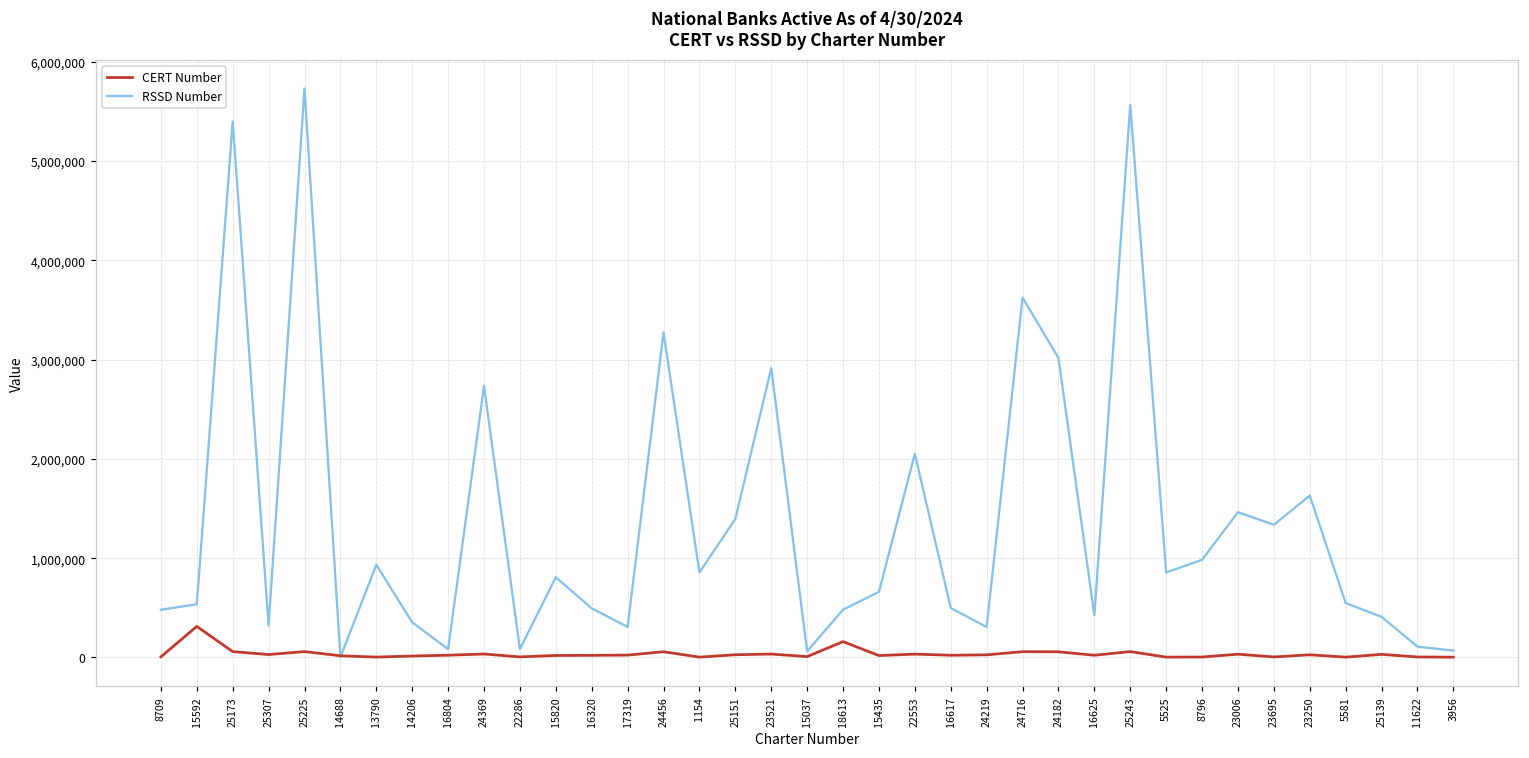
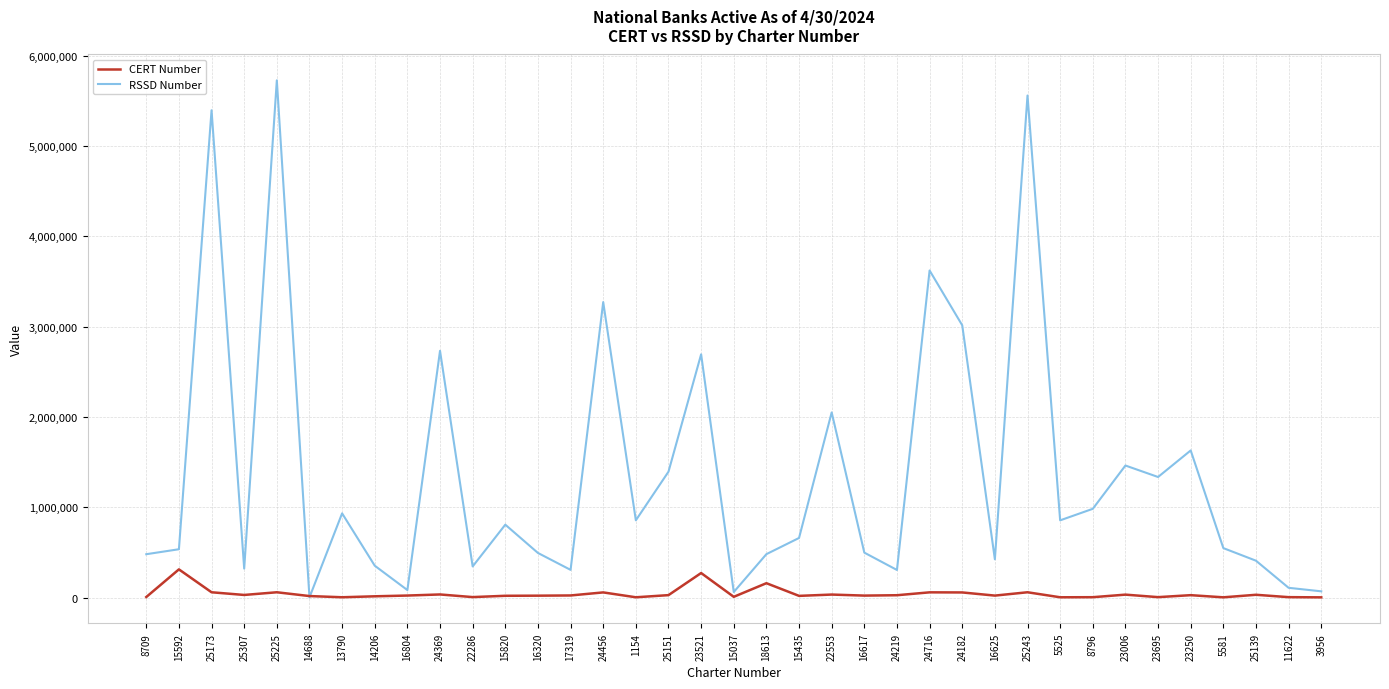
  {
    "CERT Number": {
      "8709": "0",
      "15592": "300,000",
      "25173": "100,000",
      "25307": "0",
      "25225": "100,000",
      "13790": "0",
      "14206": "0",
      "16804": "0",
      "24369": "0",
      "22286": "0",
      "15820": "0",
      "16320": "0",
      "17319": "0",
      "24456": "100,000",
      "1154": "0",
      "25151": "0",
-     "23521": "0",
+     "23521": "300,000",
      "15037": "0",
      "18613": "200,000",
      "15435": "0",
      "22553": "0",
      "16617": "0",
      "24219": "0",
      "24716": "100,000",
      "24182": "100,000",
      "16625": "0",
      "25243": "100,000",
      "5525": "0",
      "8796": "0",
      "23006": "0",
      "23695": "0",
      "23250": "0",
      "5581": "0",
      "25139": "0",
      "11622": "0",
      "3956": "0"
    },
    "RSSD Number": {
      "8709": "500,000",
      "15592": "500,000",
      "25173": "5,400,000",
      "25307": "300,000",
      "25225": "5,700,000",
      "13790": "900,000",
      "14206": "400,000",
      "16804": "100,000",
      "24369": "2,700,000",
-     "22286": "100,000",
+     "22286": "300,000",
      "15820": "800,000",
      "16320": "500,000",
      "17319": "300,000",
      "24456": "3,300,000",
      "1154": "900,000",
      "25151": "1,400,000",
-     "23521": "2,900,000",
+     "23521": "2,700,000",
      "15037": "100,000",
      "18613": "500,000",
      "15435": "700,000",
      "22553": "2,100,000",
      "16617": "500,000",
      "24219": "300,000",
      "24716": "3,600,000",
      "24182": "3,000,000",
      "16625": "400,000",
      "25243": "5,600,000",
      "5525": "900,000",
      "8796": "1,000,000",
      "23006": "1,500,000",
      "23695": "1,300,000",
      "23250": "1,600,000",
      "5581": "500,000",
      "25139": "400,000",
      "11622": "100,000",
      "3956": "100,000"
    }
  }
